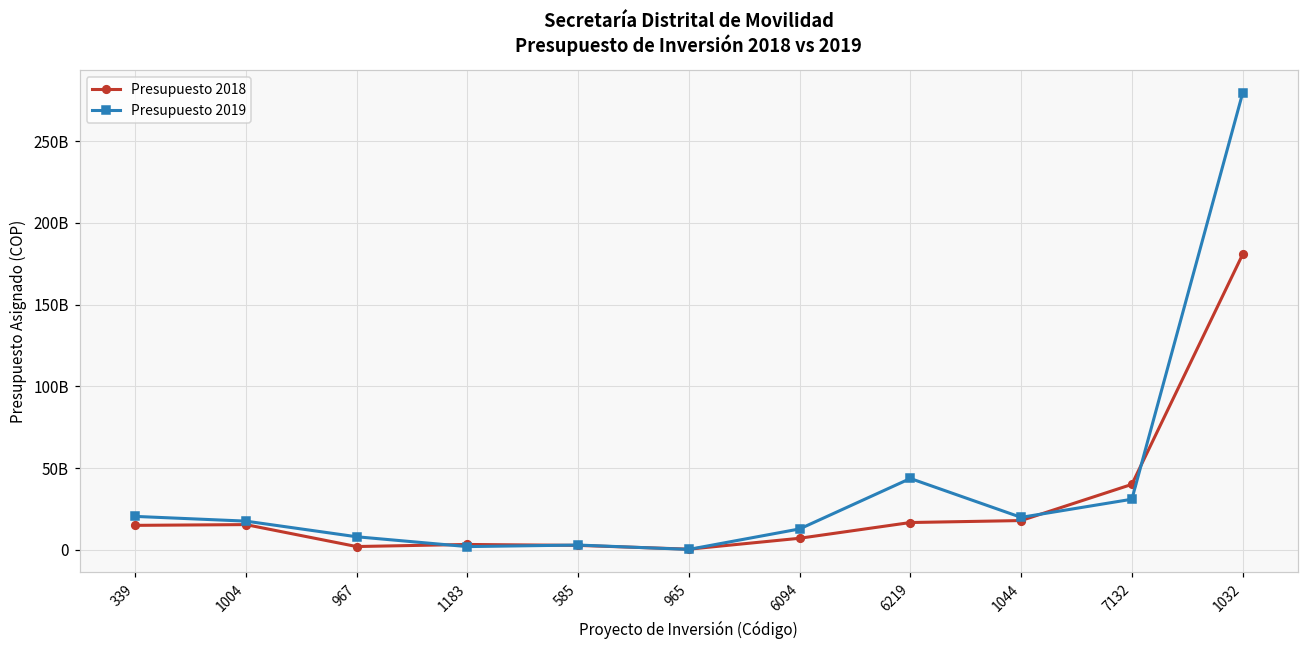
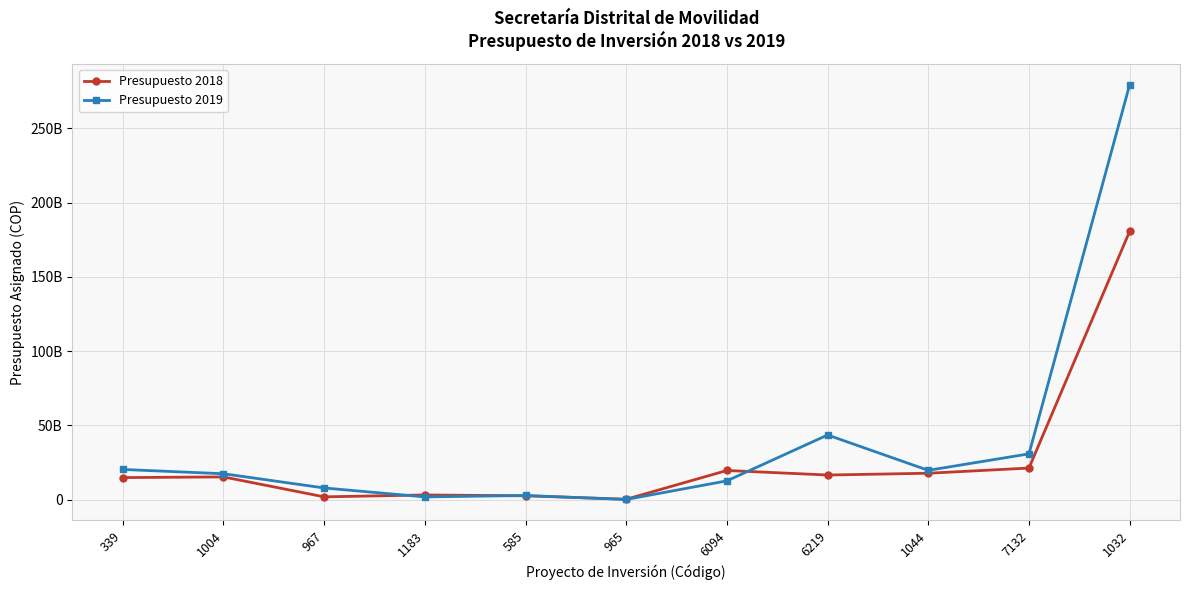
  {
    "Presupuesto 2018": {
      "339": 15000000000,
      "1004": 15000000000,
      "967": 2000000000,
-     "6094": 7000000000,
+     "6094": 20000000000,
      "6219": 17000000000,
      "1044": 18000000000,
-     "7132": 40000000000,
+     "7132": 21000000000,
      "1032": 181000000000
    },
    "Presupuesto 2019": {
      "339": 20000000000,
      "1004": 17000000000,
      "967": 8000000000,
      "6094": 13000000000,
      "6219": 44000000000,
      "1044": 20000000000,
      "7132": 31000000000,
      "1032": 279000000000
    }
  }
